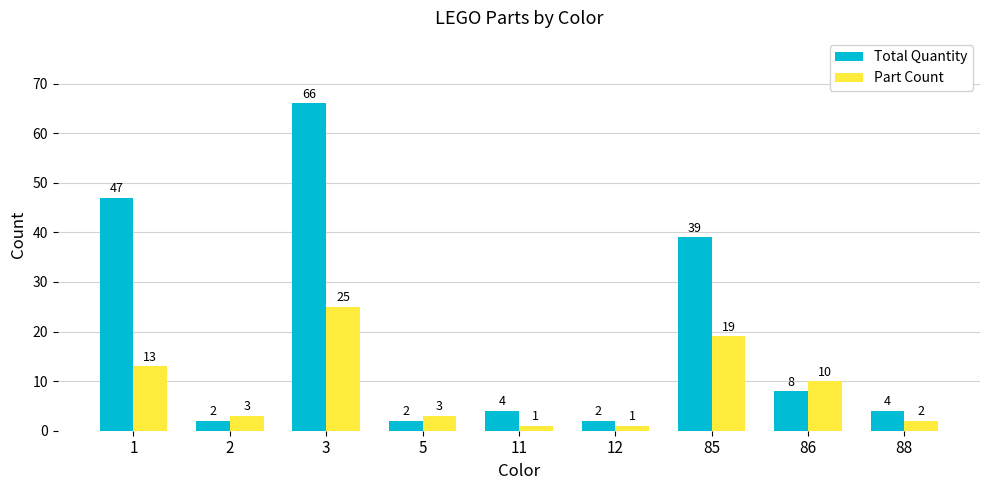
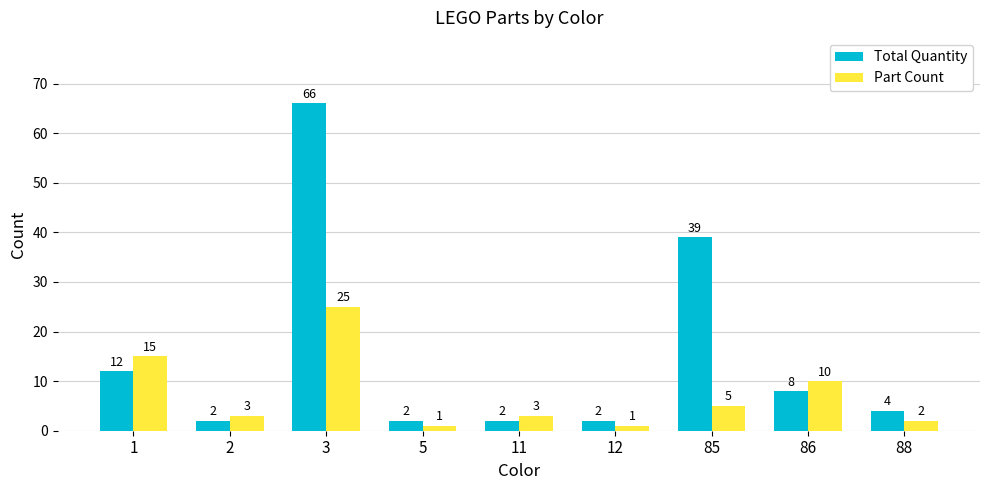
  {
    "Total Quantity": {
-     "1": 47,
+     "1": 12,
      "2": 2,
      "3": 66,
      "5": 2,
-     "11": 4,
+     "11": 2,
      "12": 2,
      "85": 39,
      "86": 8,
      "88": 4
    },
    "Part Count": {
-     "1": 13,
+     "1": 15,
      "2": 3,
      "3": 25,
-     "5": 3,
-     "11": 1,
+     "5": 1,
+     "11": 3,
      "12": 1,
-     "85": 19,
+     "85": 5,
      "86": 10,
      "88": 2
    }
  }
